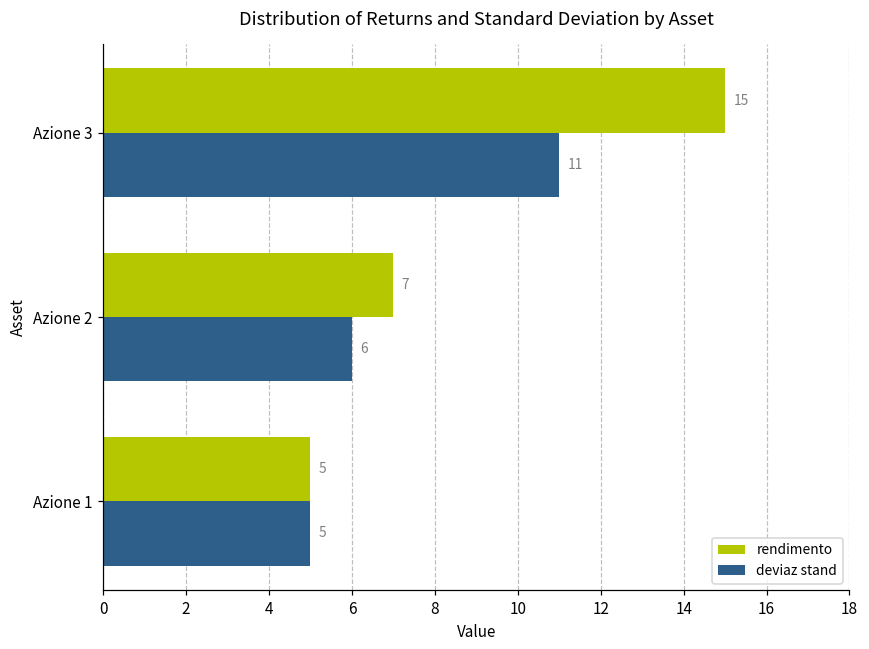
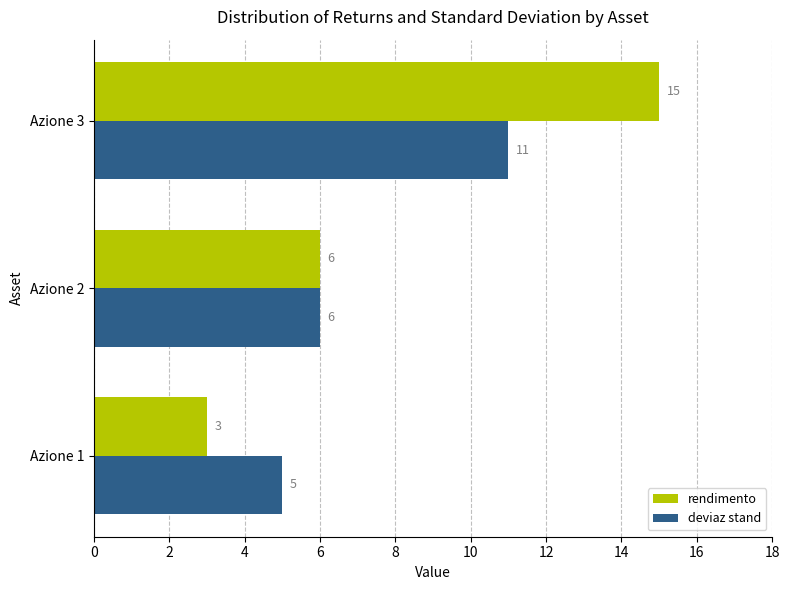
  {
    "rendimento": {
      "Azione 3": 15,
-     "Azione 2": 7,
-     "Azione 1": 5
+     "Azione 2": 6,
+     "Azione 1": 3
    },
    "deviaz stand": {
      "Azione 3": 11,
      "Azione 2": 6,
      "Azione 1": 5
    }
  }
